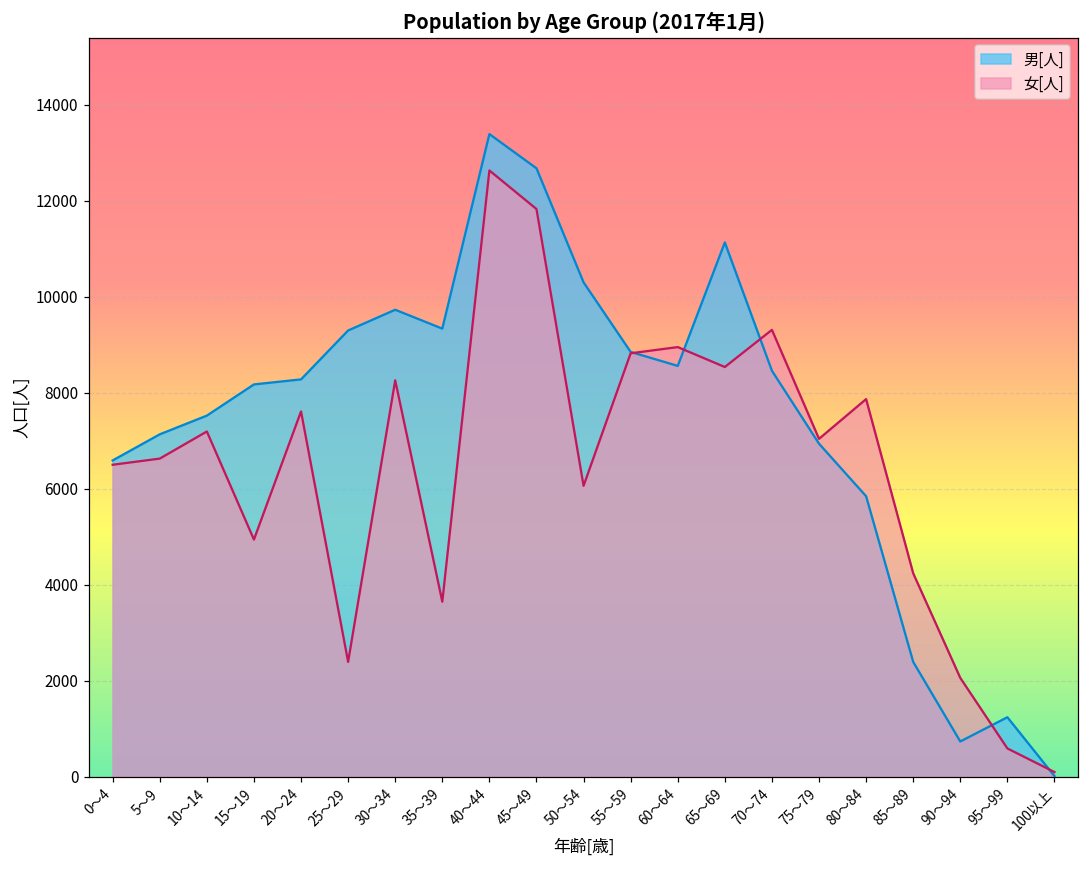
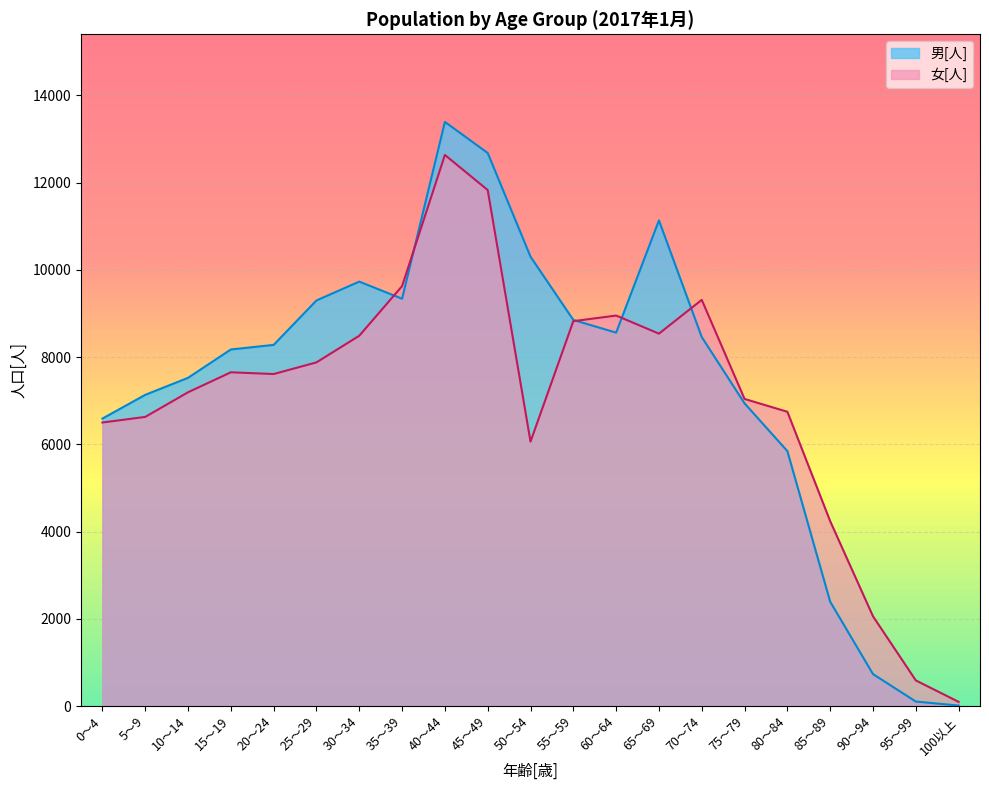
  {
    "男[人]": {
      "0～4": 6600,
      "5～9": 7100,
      "10～14": 7500,
      "15～19": 8200,
      "20～24": 8300,
      "25～29": 9300,
      "30～34": 9700,
      "35～39": 9300,
      "40～44": 13400,
      "45～49": 12700,
      "50～54": 10300,
      "60～64": 8600,
      "65～69": 11100,
      "70～74": 8500,
      "75～79": 6900,
      "80～84": 5800,
      "85～89": 2400,
      "90～94": 700,
-     "95～99": 1200,
+     "95～99": 100,
      "100以上": 0
    },
    "女[人]": {
      "0～4": 6500,
      "5～9": 6600,
      "10～14": 7200,
-     "15～19": 4900,
+     "15～19": 7700,
      "20～24": 7600,
-     "25～29": 2400,
-     "30～34": 8300,
-     "35～39": 3600,
+     "25～29": 7900,
+     "30～34": 8500,
+     "35～39": 9600,
      "40～44": 12600,
      "45～49": 11800,
      "50～54": 6100,
      "60～64": 9000,
      "65～69": 8500,
      "70～74": 9300,
      "75～79": 7000,
-     "80～84": 7900,
+     "80～84": 6700,
      "85～89": 4200,
      "90～94": 2100,
      "95～99": 600,
      "100以上": 100
    }
  }
